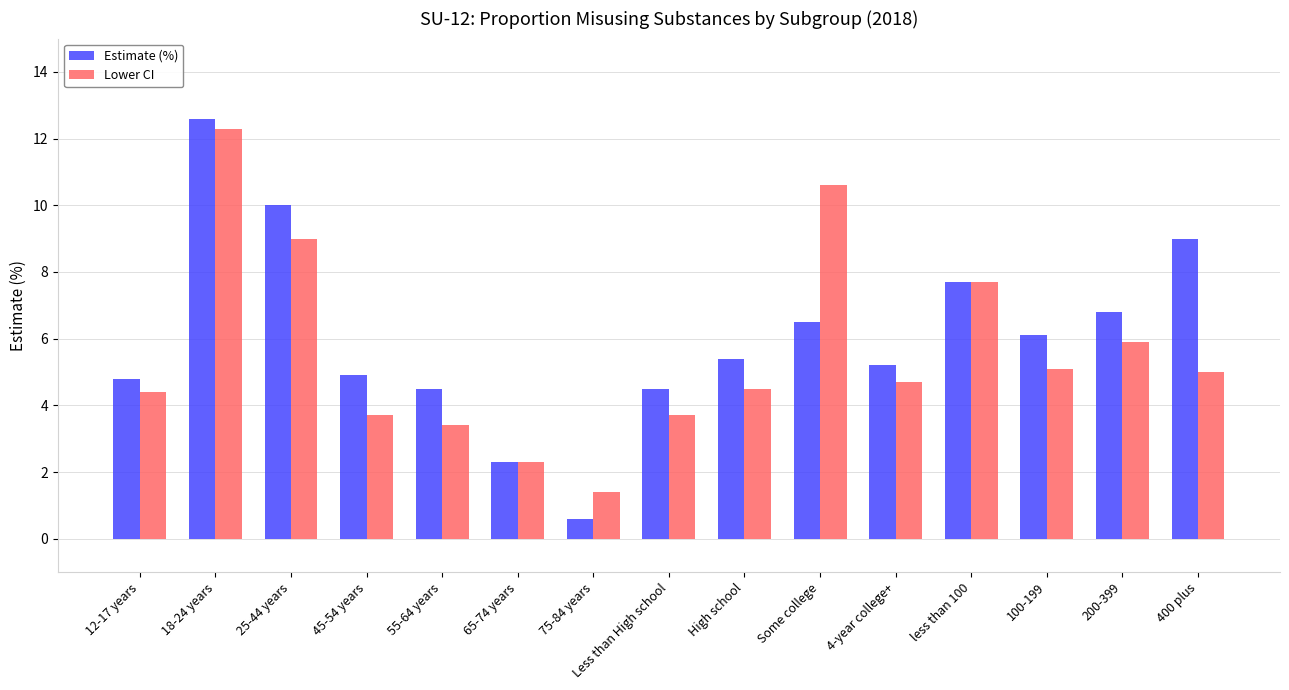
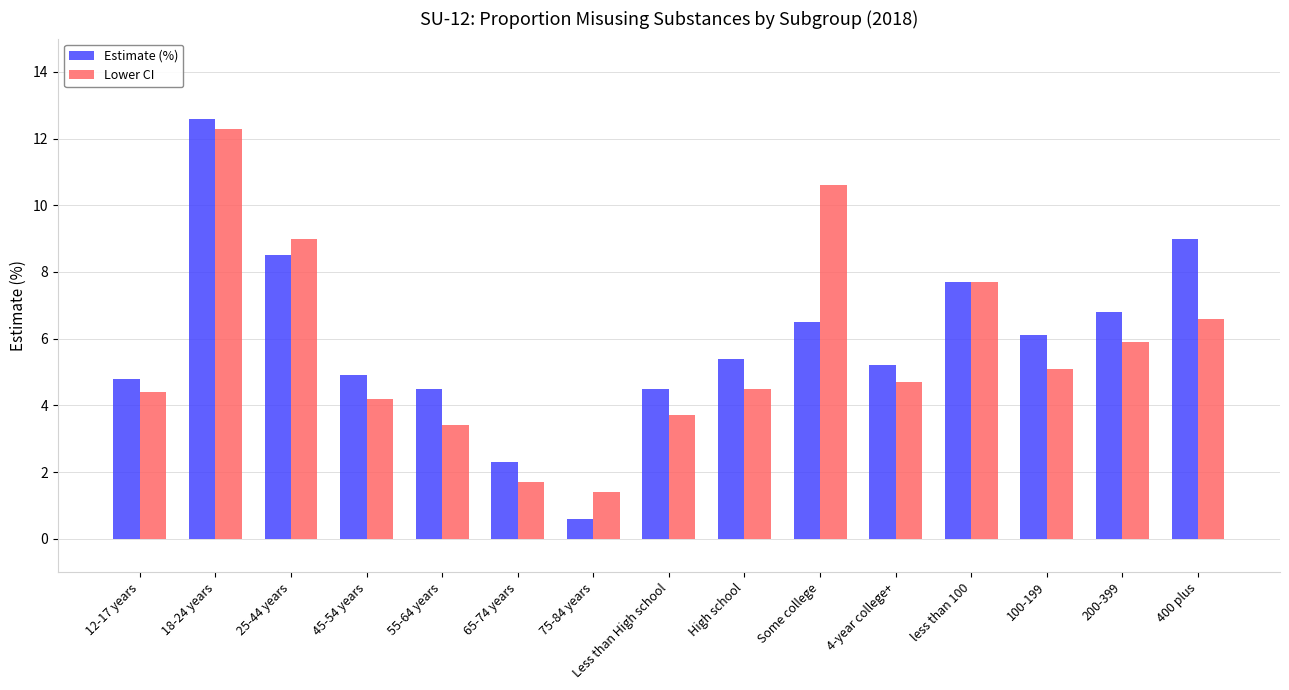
  {
    "Estimate (%)": {
      "12-17 years": 4.8,
      "18-24 years": 12.6,
-     "25-44 years": 10.0,
+     "25-44 years": 8.5,
      "45-54 years": 4.9,
      "55-64 years": 4.5,
      "65-74 years": 2.3,
      "75-84 years": 0.6,
      "Less than High school": 4.5,
      "High school": 5.4,
      "Some college": 6.5,
      "4-year college+": 5.2,
      "less than 100": 7.7,
      "100-199": 6.1,
      "200-399": 6.8,
      "400 plus": 9.0
    },
    "Lower CI": {
      "12-17 years": 4.4,
      "18-24 years": 12.3,
      "25-44 years": 9.0,
-     "45-54 years": 3.7,
+     "45-54 years": 4.2,
      "55-64 years": 3.4,
-     "65-74 years": 2.3,
+     "65-74 years": 1.7,
      "75-84 years": 1.4,
      "Less than High school": 3.7,
      "High school": 4.5,
      "Some college": 10.6,
      "4-year college+": 4.7,
      "less than 100": 7.7,
      "100-199": 5.1,
      "200-399": 5.9,
-     "400 plus": 5.0
+     "400 plus": 6.6
    }
  }
